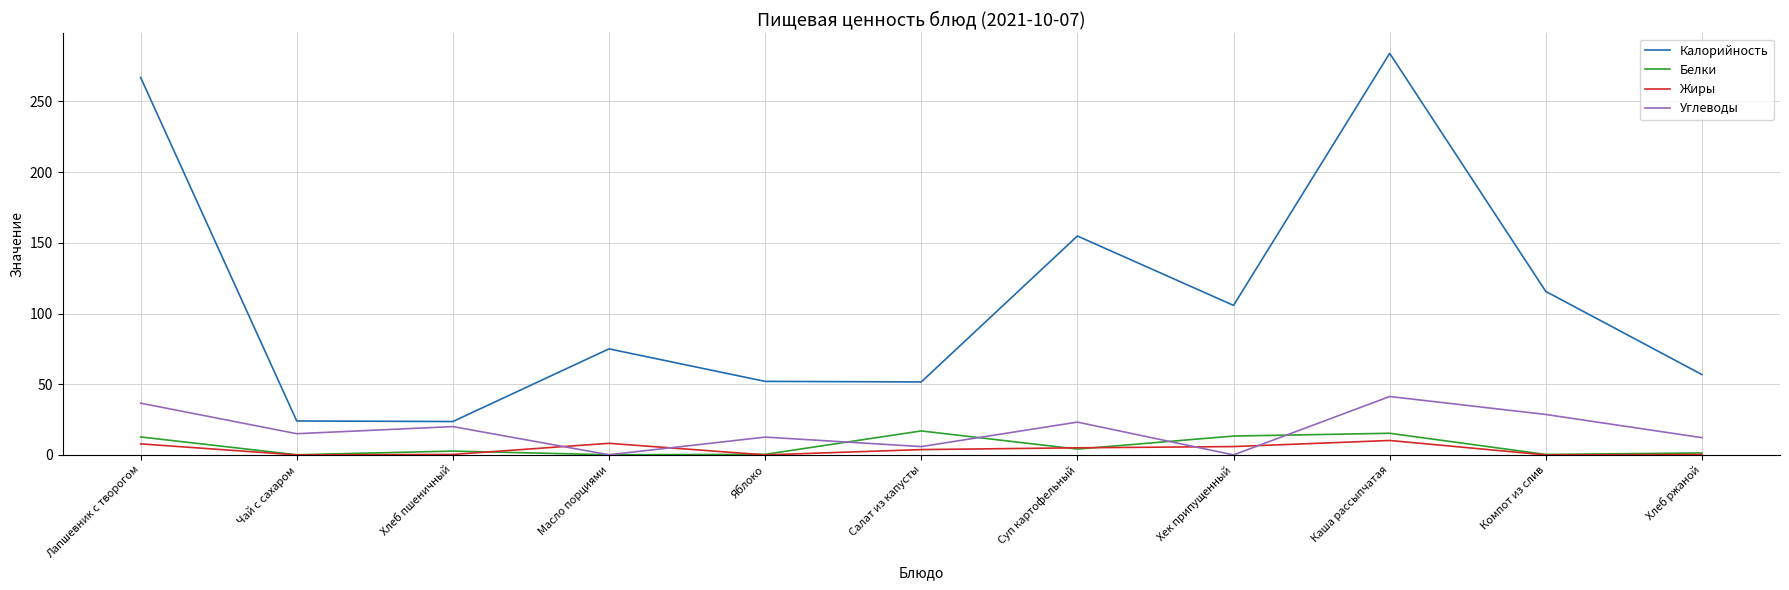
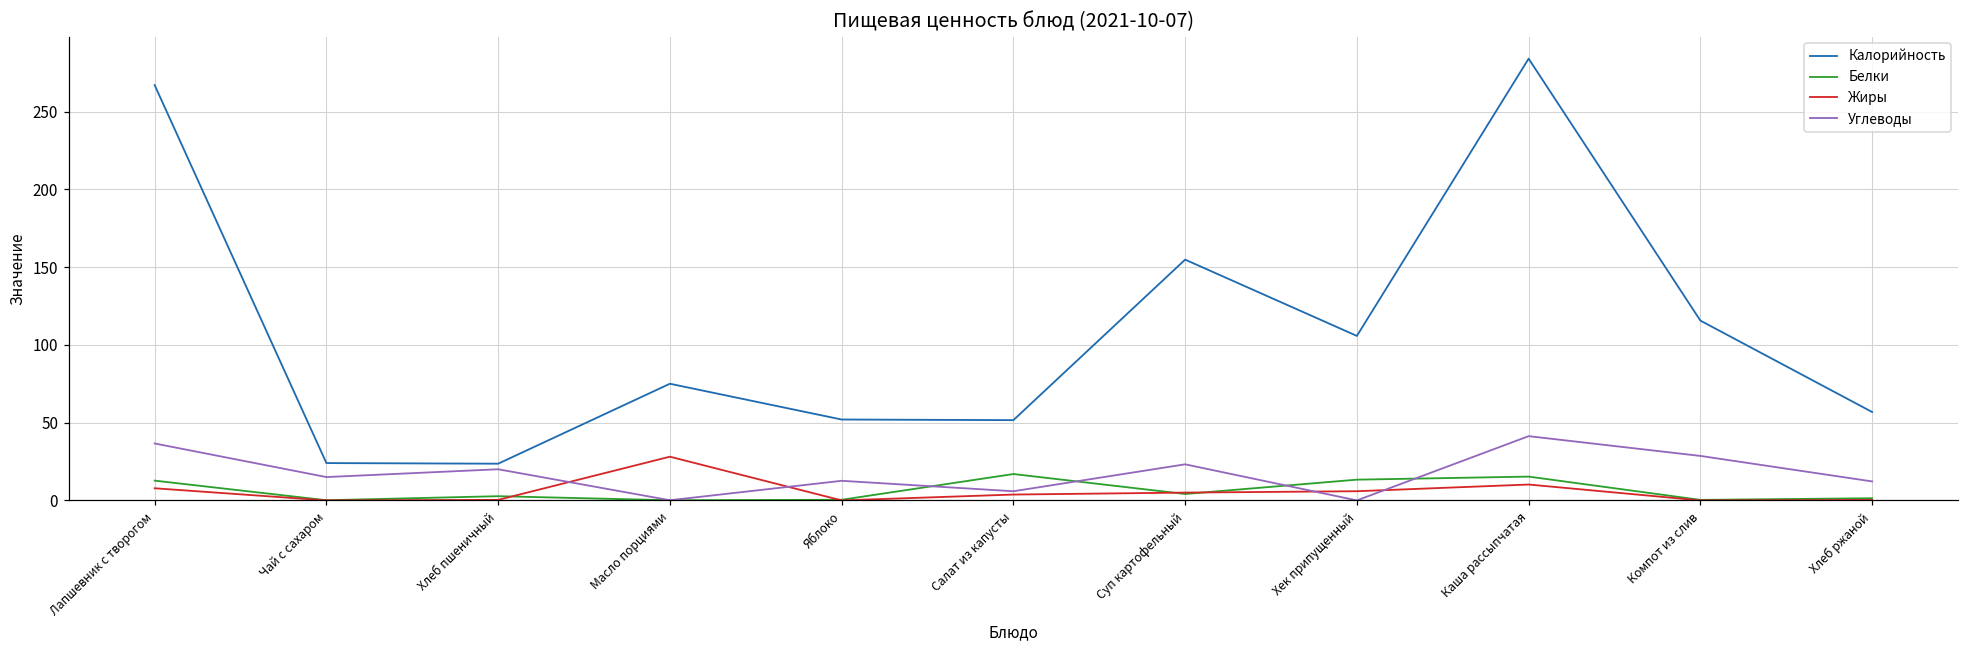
  {
    "Калорийность": {
      "Лапшевник с творогом": 267,
      "Чай с сахаром": 24,
      "Хлеб пшеничный": 24,
      "Масло порциями": 75,
      "Яблоко": 52,
      "Салат из капусты": 52,
      "Суп картофельный": 155,
      "Хек припущенный": 106,
      "Каша рассыпчатая": 284,
      "Компот из слив": 116,
      "Хлеб ржаной": 57
    },
    "Белки": {
      "Лапшевник с творогом": 13,
      "Хлеб пшеничный": 3,
      "Салат из капусты": 17,
      "Хек припущенный": 13,
      "Каша рассыпчатая": 15
    },
    "Жиры": {
      "Лапшевник с творогом": 8,
      "Хлеб пшеничный": 0,
-     "Масло порциями": 8,
+     "Масло порциями": 28,
      "Салат из капусты": 4,
      "Хек припущенный": 6,
      "Каша рассыпчатая": 10
    },
    "Углеводы": {
      "Лапшевник с творогом": 37,
      "Чай с сахаром": 15,
      "Хлеб пшеничный": 20,
      "Яблоко": 13,
      "Салат из капусты": 6,
      "Суп картофельный": 23,
      "Хек припущенный": 0,
      "Каша рассыпчатая": 41,
      "Компот из слив": 29,
      "Хлеб ржаной": 12
    }
  }
